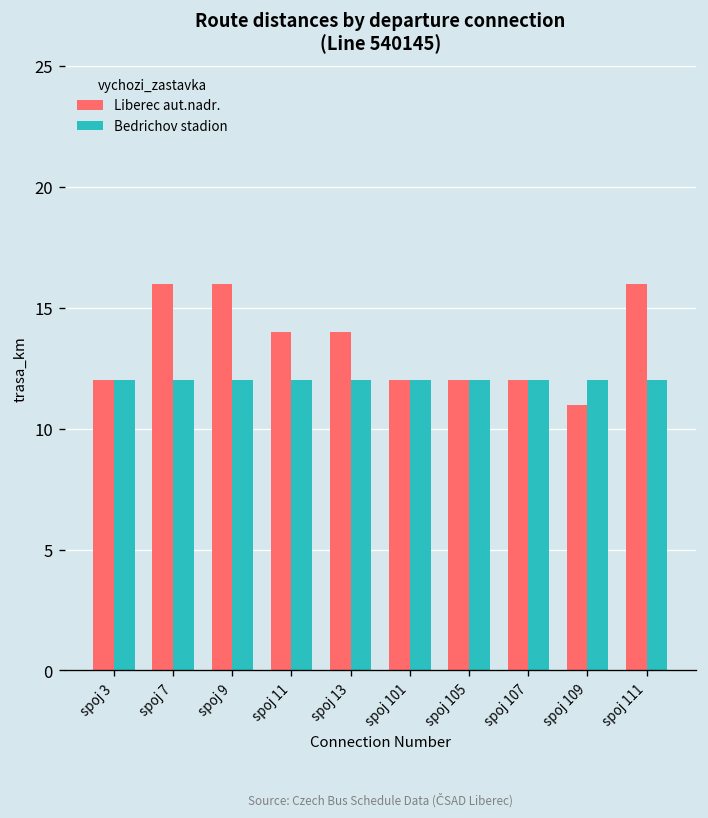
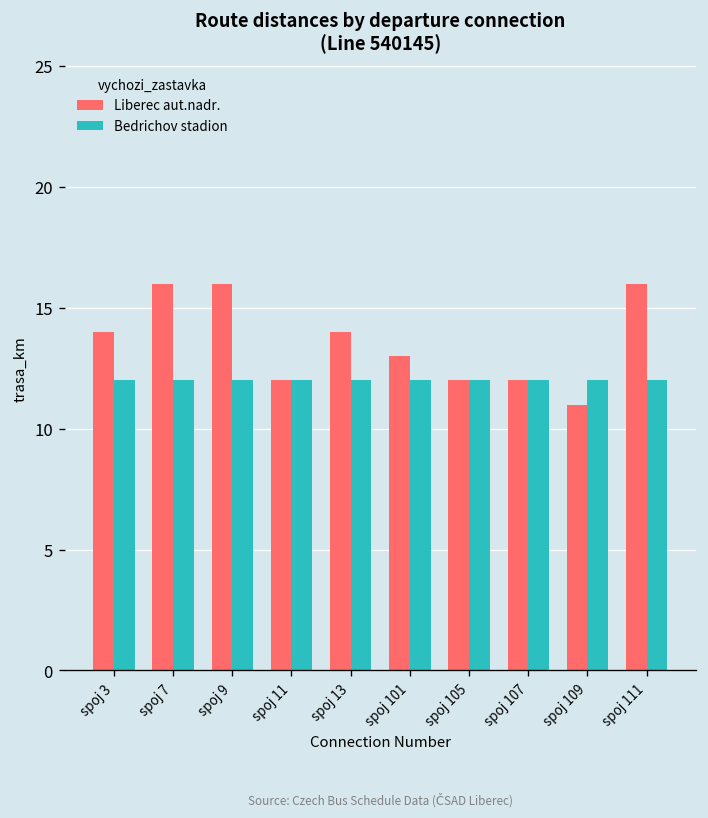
  {
    "Liberec aut.nadr.": {
-     "spoj 3": 12,
+     "spoj 3": 14,
      "spoj 7": 16,
      "spoj 9": 16,
-     "spoj 11": 14,
+     "spoj 11": 12,
      "spoj 13": 14,
-     "spoj 101": 12,
+     "spoj 101": 13,
      "spoj 105": 12,
      "spoj 107": 12,
      "spoj 109": 11,
      "spoj 111": 16
    },
    "Bedrichov stadion": {
      "spoj 3": 12,
      "spoj 7": 12,
      "spoj 9": 12,
      "spoj 11": 12,
      "spoj 13": 12,
      "spoj 101": 12,
      "spoj 105": 12,
      "spoj 107": 12,
      "spoj 109": 12,
      "spoj 111": 12
    }
  }
